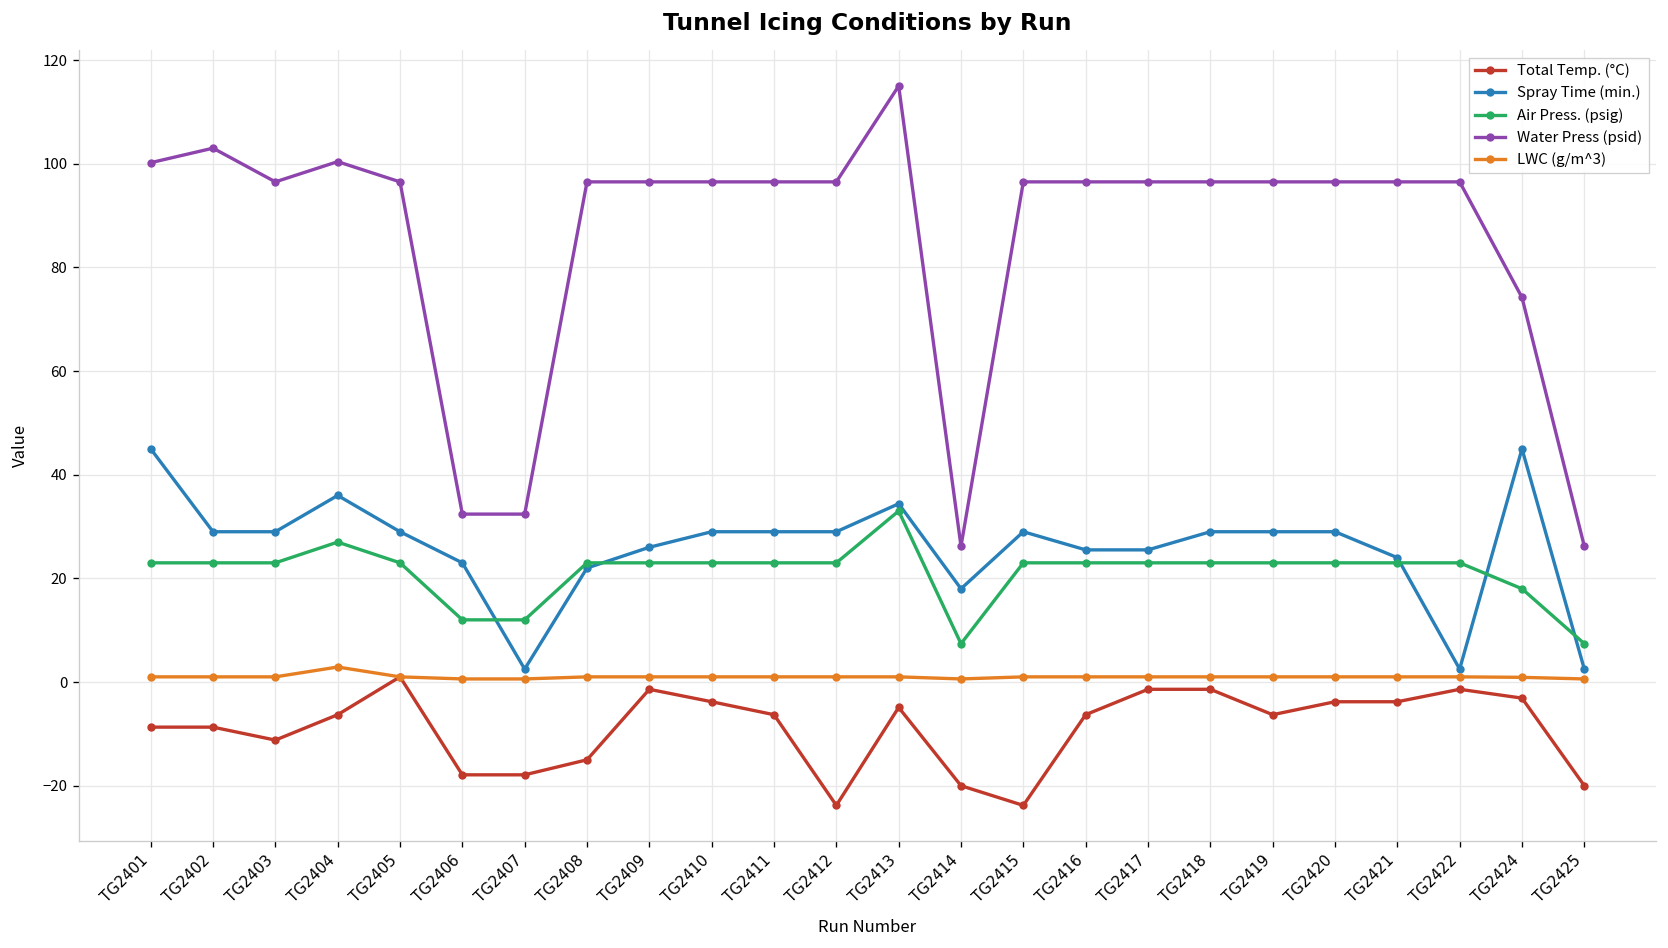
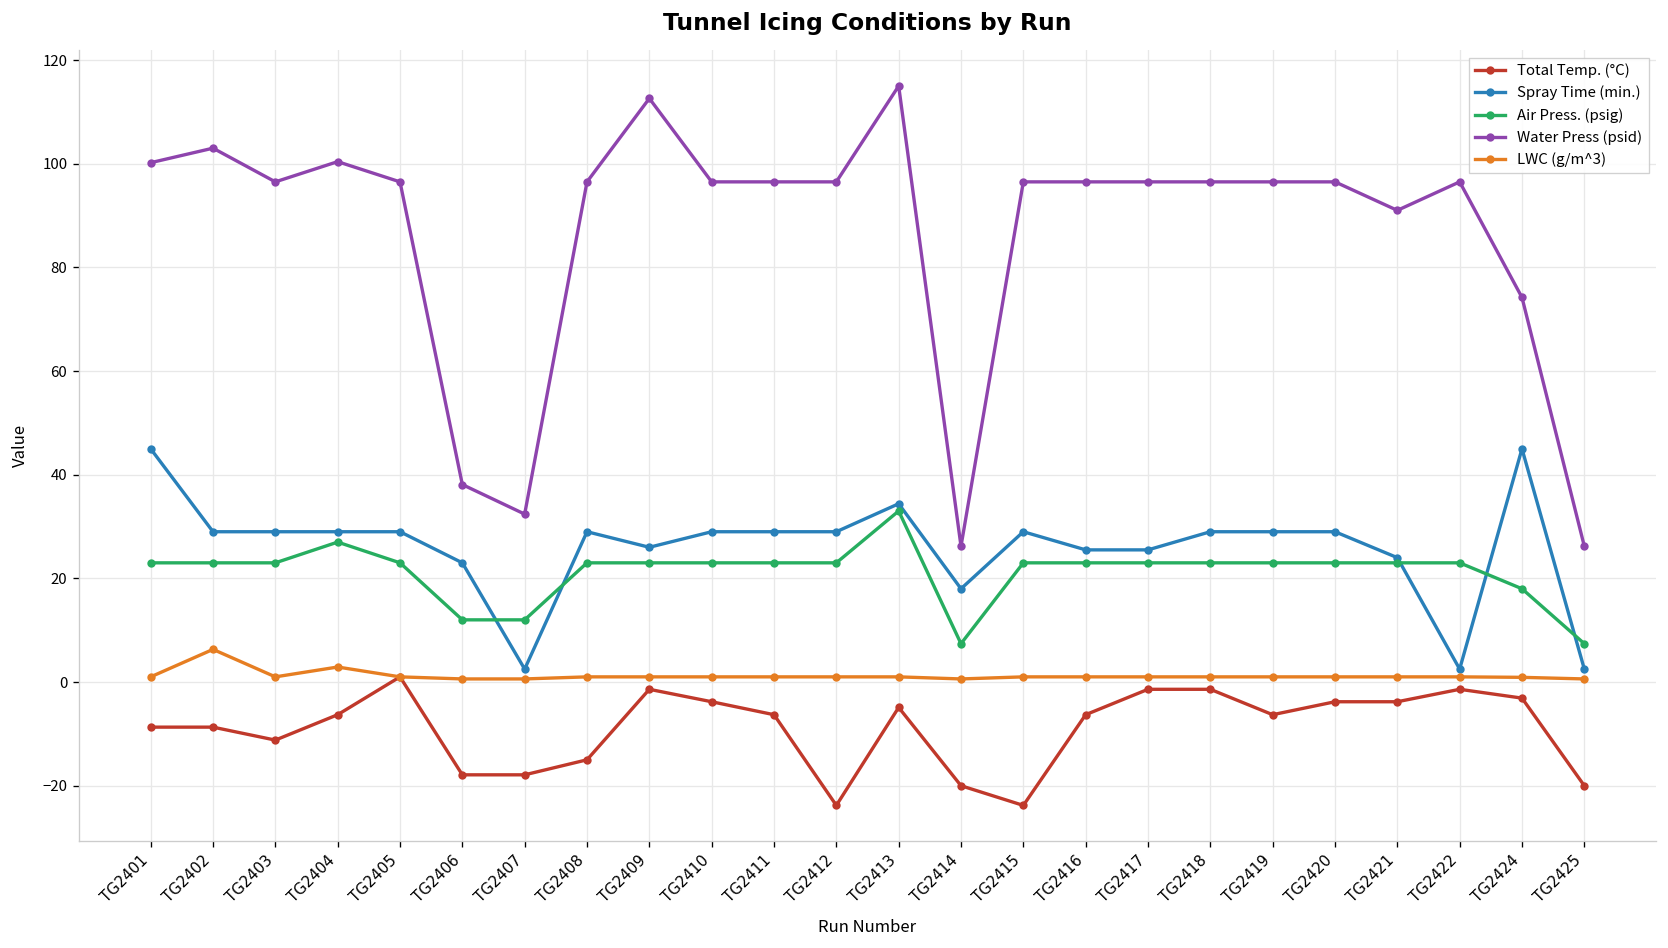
  {
    "Total Temp. (°C)": {
      "TG2401": -9,
      "TG2402": -9,
      "TG2403": -11,
      "TG2404": -6,
      "TG2406": -18,
      "TG2407": -18,
      "TG2408": -15,
      "TG2409": -1,
      "TG2410": -4,
      "TG2411": -6,
      "TG2412": -24,
      "TG2413": -5,
      "TG2414": -20,
      "TG2415": -24,
      "TG2416": -6,
      "TG2417": -1,
      "TG2418": -1,
      "TG2419": -6,
      "TG2420": -4,
      "TG2421": -4,
      "TG2422": -1,
      "TG2424": -3,
      "TG2425": -20
    },
    "Spray Time (min.)": {
      "TG2401": 45,
      "TG2402": 29,
      "TG2403": 29,
-     "TG2404": 36,
+     "TG2404": 29,
      "TG2405": 29,
      "TG2406": 23,
      "TG2407": 3,
-     "TG2408": 22,
+     "TG2408": 29,
      "TG2409": 26,
      "TG2410": 29,
      "TG2411": 29,
      "TG2412": 29,
      "TG2413": 34,
      "TG2414": 18,
      "TG2415": 29,
      "TG2416": 26,
      "TG2417": 26,
      "TG2418": 29,
      "TG2419": 29,
      "TG2420": 29,
      "TG2421": 24,
      "TG2422": 3,
      "TG2424": 45,
      "TG2425": 3
    },
    "Air Press. (psig)": {
      "TG2401": 23,
      "TG2402": 23,
      "TG2403": 23,
      "TG2404": 27,
      "TG2405": 23,
      "TG2406": 12,
      "TG2407": 12,
      "TG2408": 23,
      "TG2409": 23,
      "TG2410": 23,
      "TG2411": 23,
      "TG2412": 23,
      "TG2413": 33,
      "TG2414": 7,
      "TG2415": 23,
      "TG2416": 23,
      "TG2417": 23,
      "TG2418": 23,
      "TG2419": 23,
      "TG2420": 23,
      "TG2421": 23,
      "TG2422": 23,
      "TG2424": 18,
      "TG2425": 7
    },
    "Water Press (psid)": {
      "TG2401": 100,
      "TG2402": 103,
      "TG2403": 97,
      "TG2404": 100,
      "TG2405": 97,
-     "TG2406": 32,
+     "TG2406": 38,
      "TG2407": 32,
      "TG2408": 97,
-     "TG2409": 97,
+     "TG2409": 113,
      "TG2410": 97,
      "TG2411": 97,
      "TG2412": 97,
      "TG2413": 115,
      "TG2414": 26,
      "TG2415": 97,
      "TG2416": 97,
      "TG2417": 97,
      "TG2418": 97,
      "TG2419": 97,
      "TG2420": 97,
-     "TG2421": 97,
+     "TG2421": 91,
      "TG2422": 97,
      "TG2424": 74,
      "TG2425": 26
    },
    "LWC (g/m^3)": {
      "TG2401": 1,
-     "TG2402": 1,
+     "TG2402": 6,
      "TG2403": 1,
      "TG2404": 3,
      "TG2406": 1,
      "TG2407": 1,
      "TG2408": 1,
      "TG2409": 1,
      "TG2410": 1,
      "TG2411": 1,
      "TG2412": 1,
      "TG2413": 1,
      "TG2414": 1,
      "TG2415": 1,
      "TG2416": 1,
      "TG2417": 1,
      "TG2418": 1,
      "TG2419": 1,
      "TG2420": 1,
      "TG2421": 1,
      "TG2422": 1,
      "TG2424": 1,
      "TG2425": 1
    }
  }
